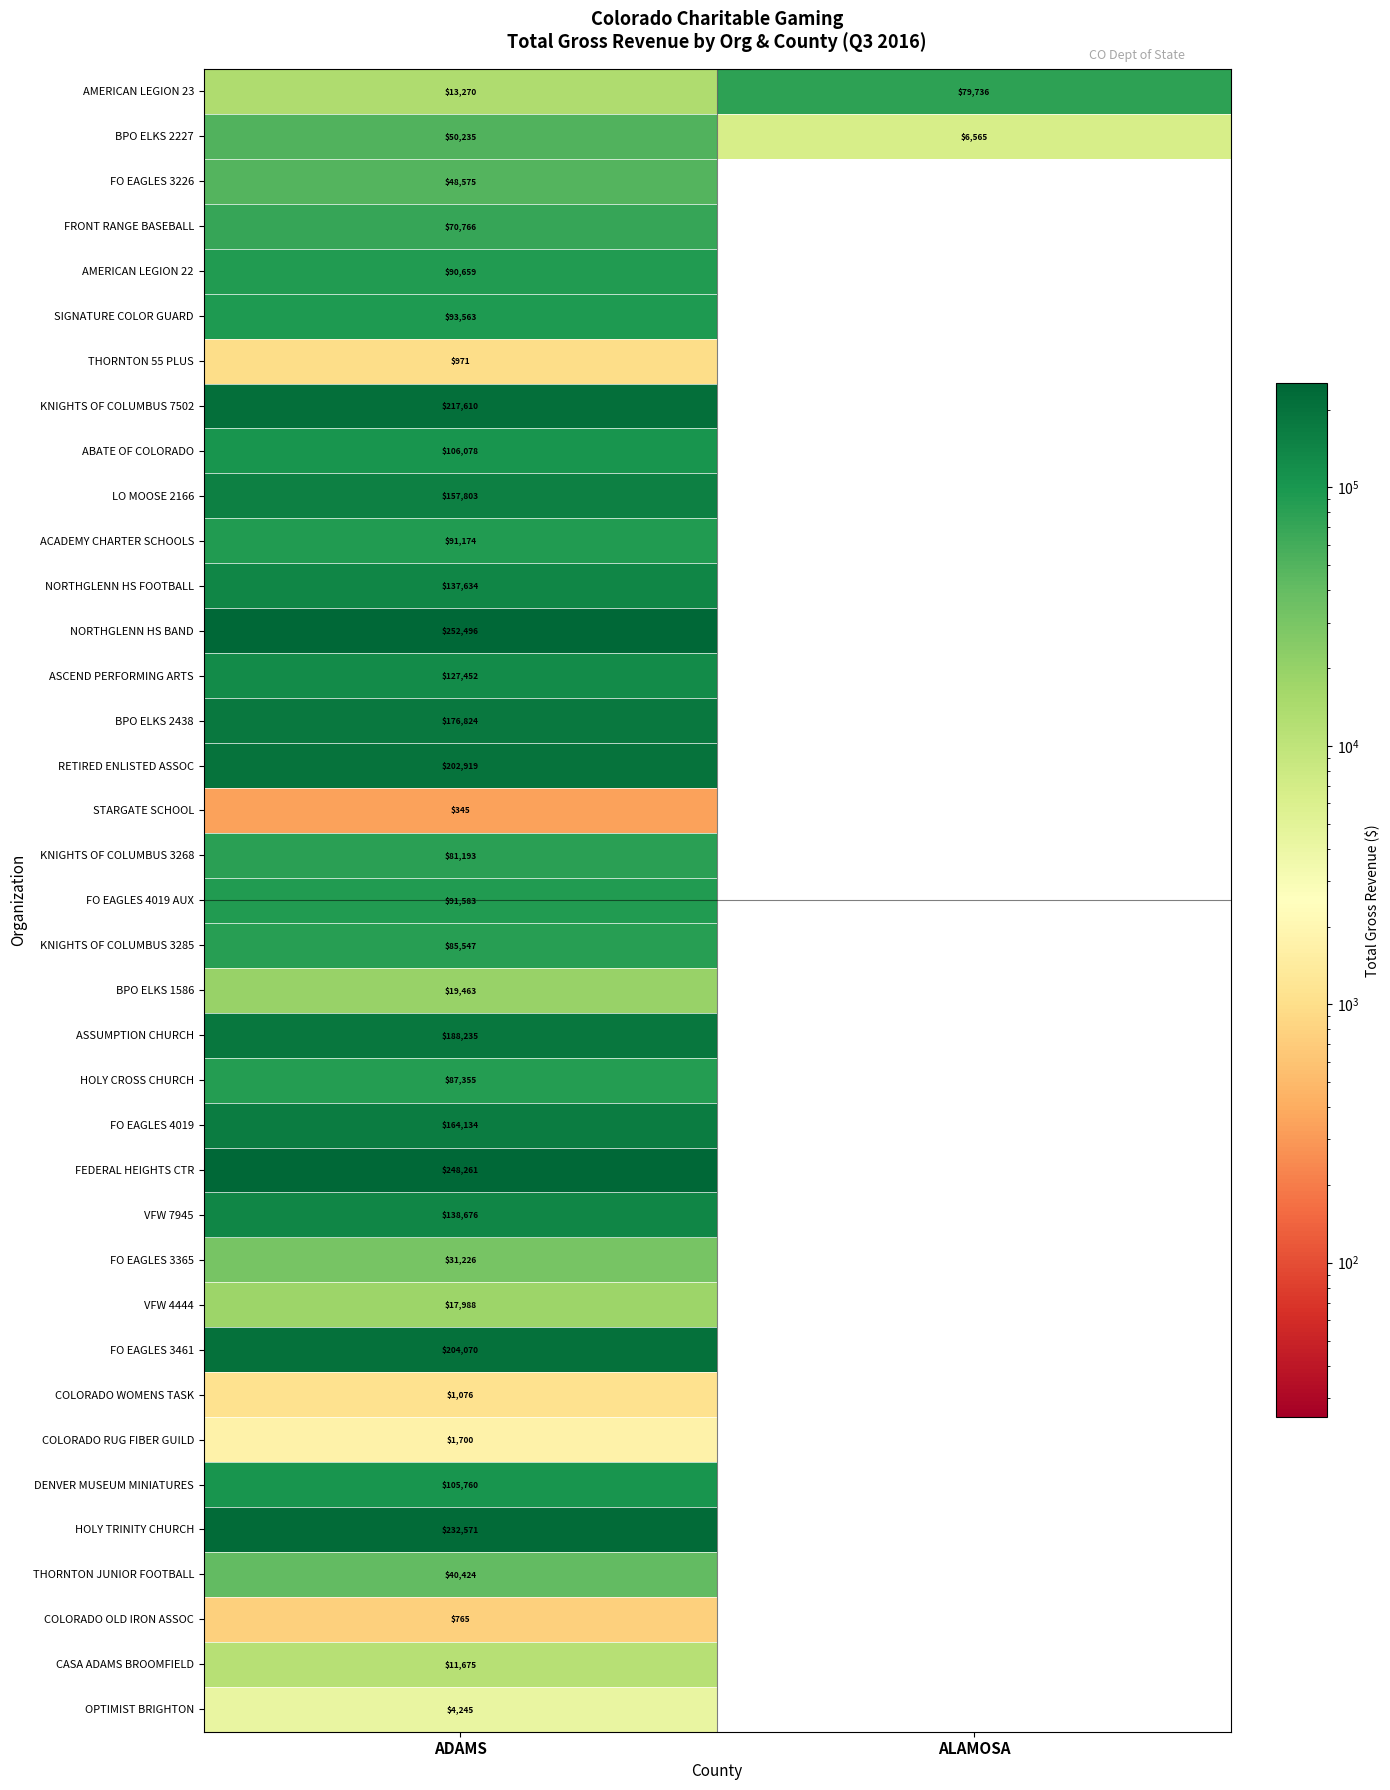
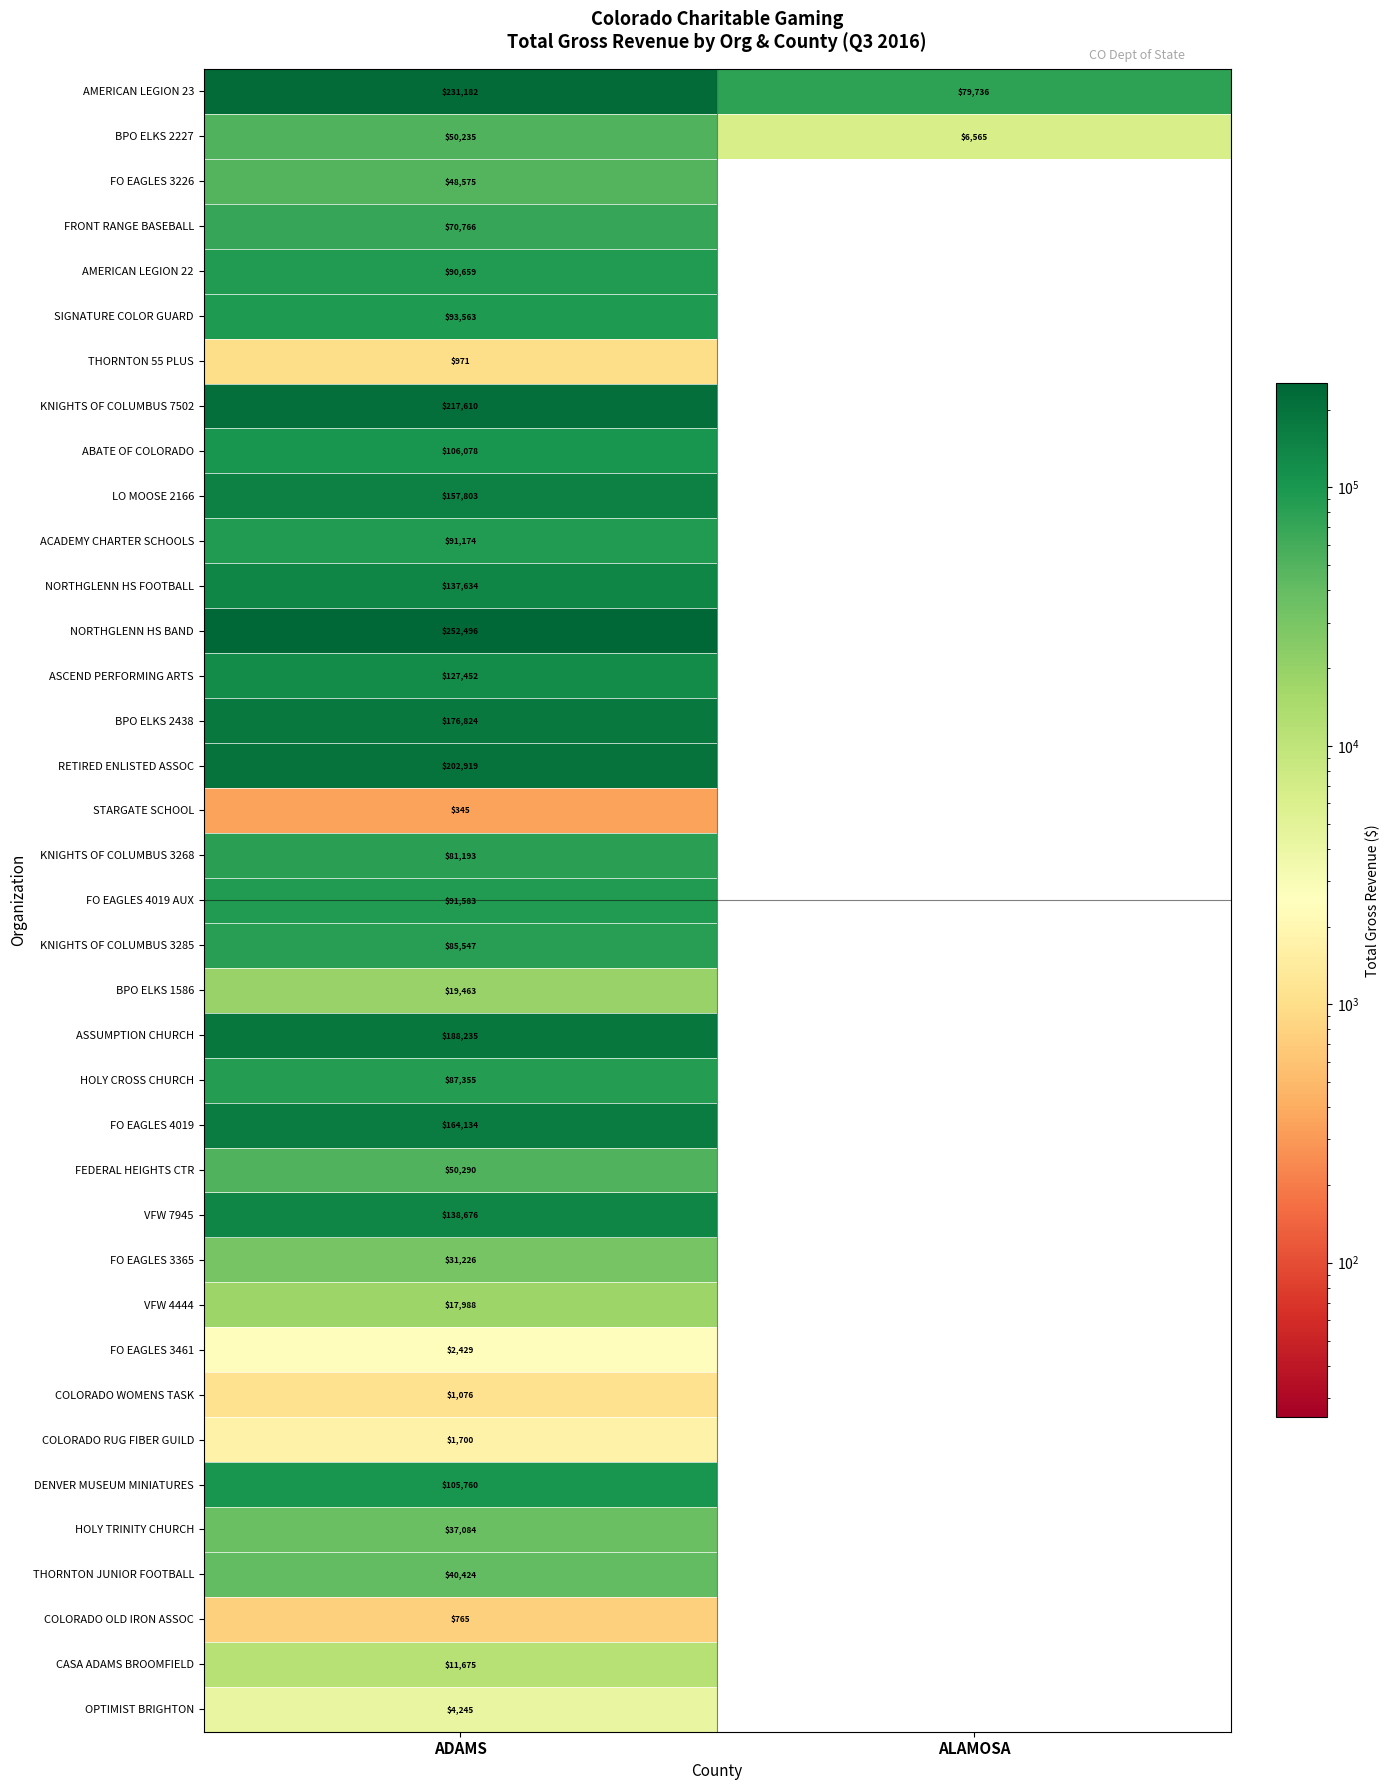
  {
    "AMERICAN LEGION 23": {
-     "ADAMS": "$13,270",
+     "ADAMS": "$231,182",
      "ALAMOSA": "$79,736"
    },
    "BPO ELKS 2227": {
      "ADAMS": "$50,235",
      "ALAMOSA": "$6,565"
    },
    "FO EAGLES 3226": {
      "ADAMS": "$48,575"
    },
    "FRONT RANGE BASEBALL": {
      "ADAMS": "$70,766"
    },
    "AMERICAN LEGION 22": {
      "ADAMS": "$90,659"
    },
    "SIGNATURE COLOR GUARD": {
      "ADAMS": "$93,563"
    },
    "THORNTON 55 PLUS": {
      "ADAMS": "$971"
    },
    "KNIGHTS OF COLUMBUS 7502": {
      "ADAMS": "$217,610"
    },
    "ABATE OF COLORADO": {
      "ADAMS": "$106,078"
    },
    "LO MOOSE 2166": {
      "ADAMS": "$157,803"
    },
    "ACADEMY CHARTER SCHOOLS": {
      "ADAMS": "$91,174"
    },
    "NORTHGLENN HS FOOTBALL": {
      "ADAMS": "$137,634"
    },
    "NORTHGLENN HS BAND": {
      "ADAMS": "$252,496"
    },
    "ASCEND PERFORMING ARTS": {
      "ADAMS": "$127,452"
    },
    "BPO ELKS 2438": {
      "ADAMS": "$176,824"
    },
    "RETIRED ENLISTED ASSOC": {
      "ADAMS": "$202,919"
    },
    "STARGATE SCHOOL": {
      "ADAMS": "$345"
    },
    "KNIGHTS OF COLUMBUS 3268": {
      "ADAMS": "$81,193"
    },
    "FO EAGLES 4019 AUX": {
      "ADAMS": "$91,583"
    },
    "KNIGHTS OF COLUMBUS 3285": {
      "ADAMS": "$85,547"
    },
    "BPO ELKS 1586": {
      "ADAMS": "$19,463"
    },
    "ASSUMPTION CHURCH": {
      "ADAMS": "$188,235"
    },
    "HOLY CROSS CHURCH": {
      "ADAMS": "$87,355"
    },
    "FO EAGLES 4019": {
      "ADAMS": "$164,134"
    },
    "FEDERAL HEIGHTS CTR": {
-     "ADAMS": "$248,261"
+     "ADAMS": "$50,290"
    },
    "VFW 7945": {
      "ADAMS": "$138,676"
    },
    "FO EAGLES 3365": {
      "ADAMS": "$31,226"
    },
    "VFW 4444": {
      "ADAMS": "$17,988"
    },
    "FO EAGLES 3461": {
-     "ADAMS": "$204,070"
+     "ADAMS": "$2,429"
    },
    "COLORADO WOMENS TASK": {
      "ADAMS": "$1,076"
    },
    "COLORADO RUG FIBER GUILD": {
      "ADAMS": "$1,700"
    },
    "DENVER MUSEUM MINIATURES": {
      "ADAMS": "$105,760"
    },
    "HOLY TRINITY CHURCH": {
-     "ADAMS": "$232,571"
+     "ADAMS": "$37,084"
    },
    "THORNTON JUNIOR FOOTBALL": {
      "ADAMS": "$40,424"
    },
    "COLORADO OLD IRON ASSOC": {
      "ADAMS": "$765"
    },
    "CASA ADAMS BROOMFIELD": {
      "ADAMS": "$11,675"
    },
    "OPTIMIST BRIGHTON": {
      "ADAMS": "$4,245"
    }
  }
